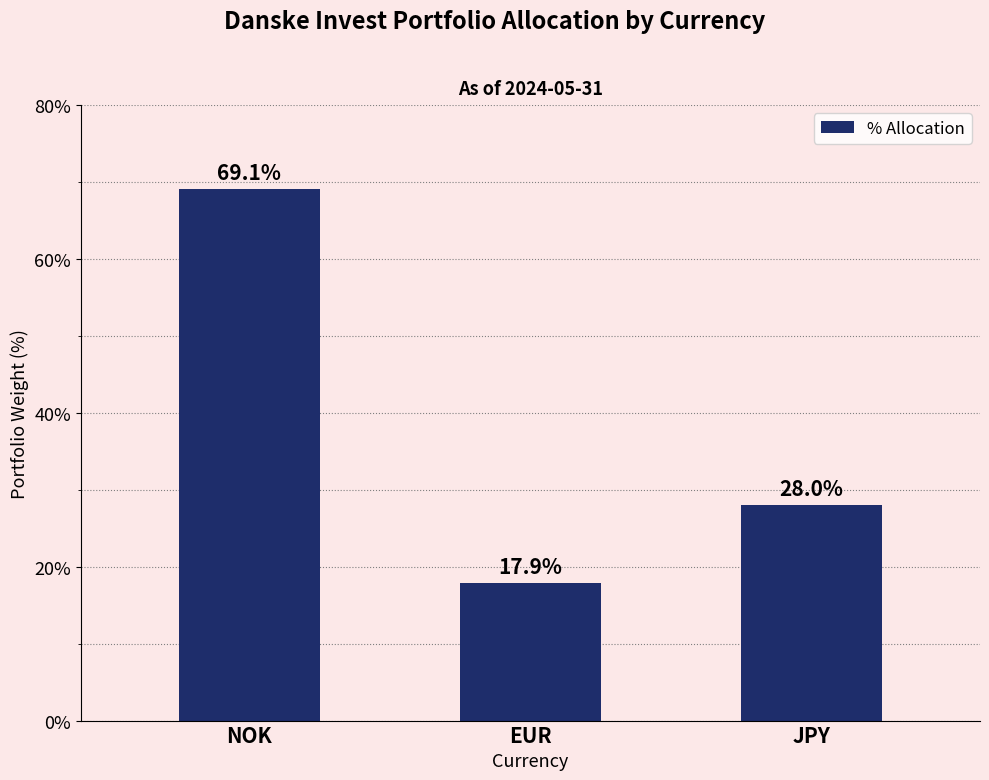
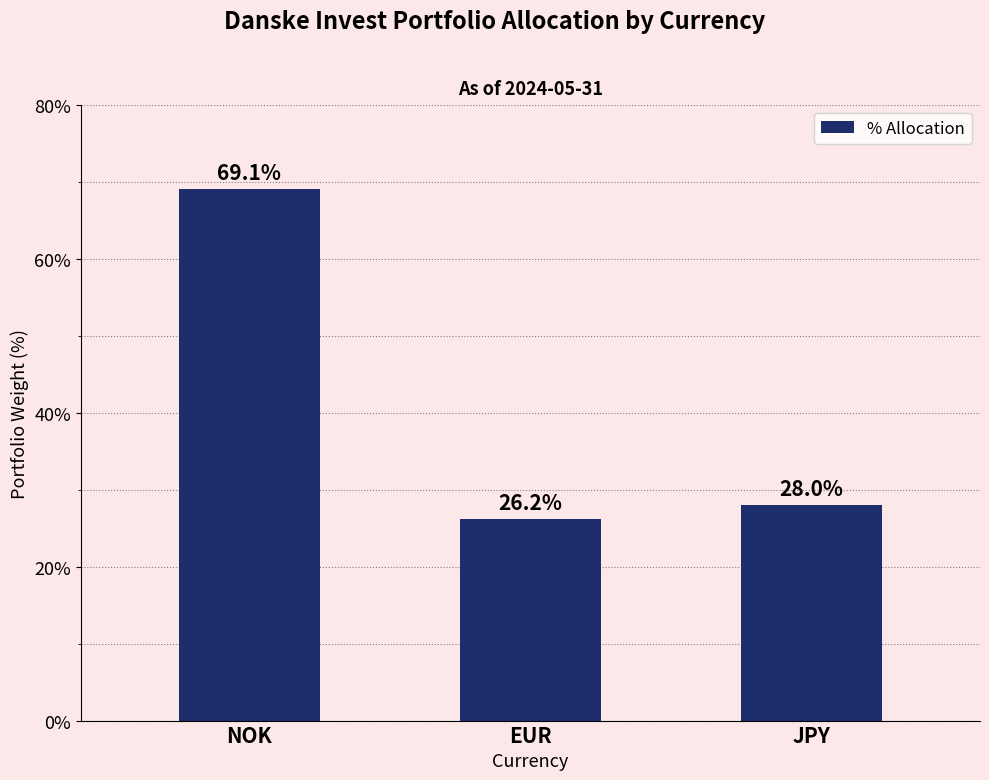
  {
    "NOK": "69.1%",
-   "EUR": "17.9%",
+   "EUR": "26.2%",
    "JPY": "28.0%"
  }
